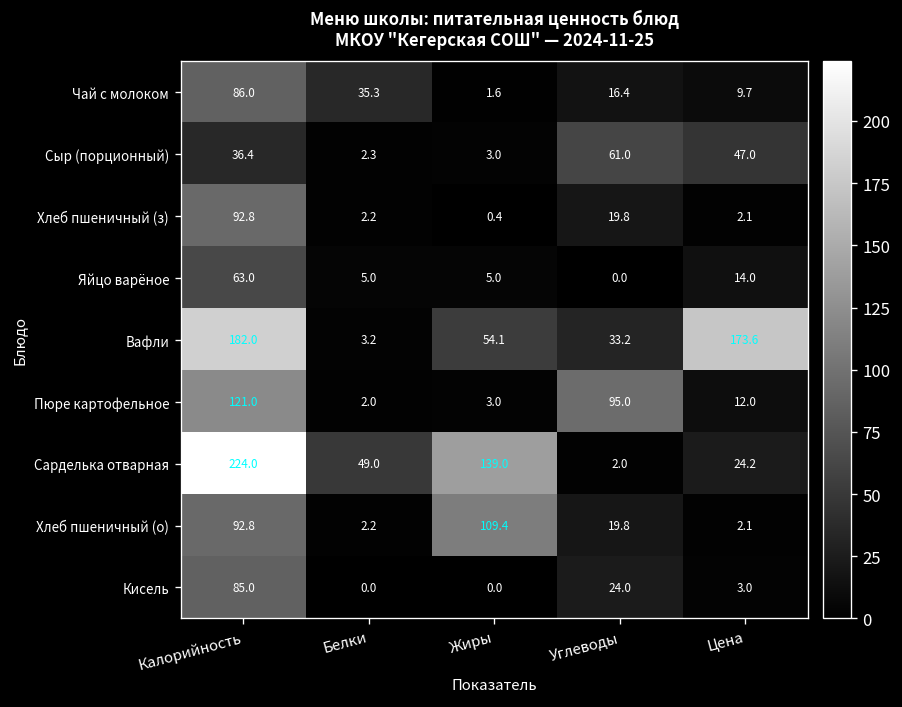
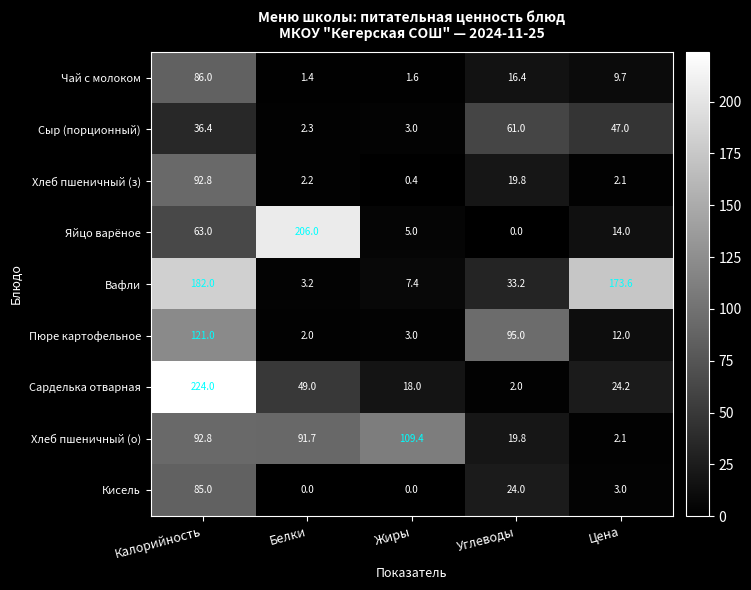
  {
    "Чай с молоком": {
      "Калорийность": 86.0,
-     "Белки": 35.3,
+     "Белки": 1.4,
      "Жиры": 1.6,
      "Углеводы": 16.4,
      "Цена": 9.7
    },
    "Сыр (порционный)": {
      "Калорийность": 36.4,
      "Белки": 2.3,
      "Жиры": 3.0,
      "Углеводы": 61.0,
      "Цена": 47.0
    },
    "Хлеб пшеничный (з)": {
      "Калорийность": 92.8,
      "Белки": 2.2,
      "Жиры": 0.4,
      "Углеводы": 19.8,
      "Цена": 2.1
    },
    "Яйцо варёное": {
      "Калорийность": 63.0,
-     "Белки": 5.0,
+     "Белки": 206.0,
      "Жиры": 5.0,
      "Углеводы": 0.0,
      "Цена": 14.0
    },
    "Вафли": {
      "Калорийность": 182.0,
      "Белки": 3.2,
-     "Жиры": 54.1,
+     "Жиры": 7.4,
      "Углеводы": 33.2,
      "Цена": 173.6
    },
    "Пюре картофельное": {
      "Калорийность": 121.0,
      "Белки": 2.0,
      "Жиры": 3.0,
      "Углеводы": 95.0,
      "Цена": 12.0
    },
    "Сарделька отварная": {
      "Калорийность": 224.0,
      "Белки": 49.0,
-     "Жиры": 139.0,
+     "Жиры": 18.0,
      "Углеводы": 2.0,
      "Цена": 24.2
    },
    "Хлеб пшеничный (о)": {
      "Калорийность": 92.8,
-     "Белки": 2.2,
+     "Белки": 91.7,
      "Жиры": 109.4,
      "Углеводы": 19.8,
      "Цена": 2.1
    },
    "Кисель": {
      "Калорийность": 85.0,
      "Белки": 0.0,
      "Жиры": 0.0,
      "Углеводы": 24.0,
      "Цена": 3.0
    }
  }
